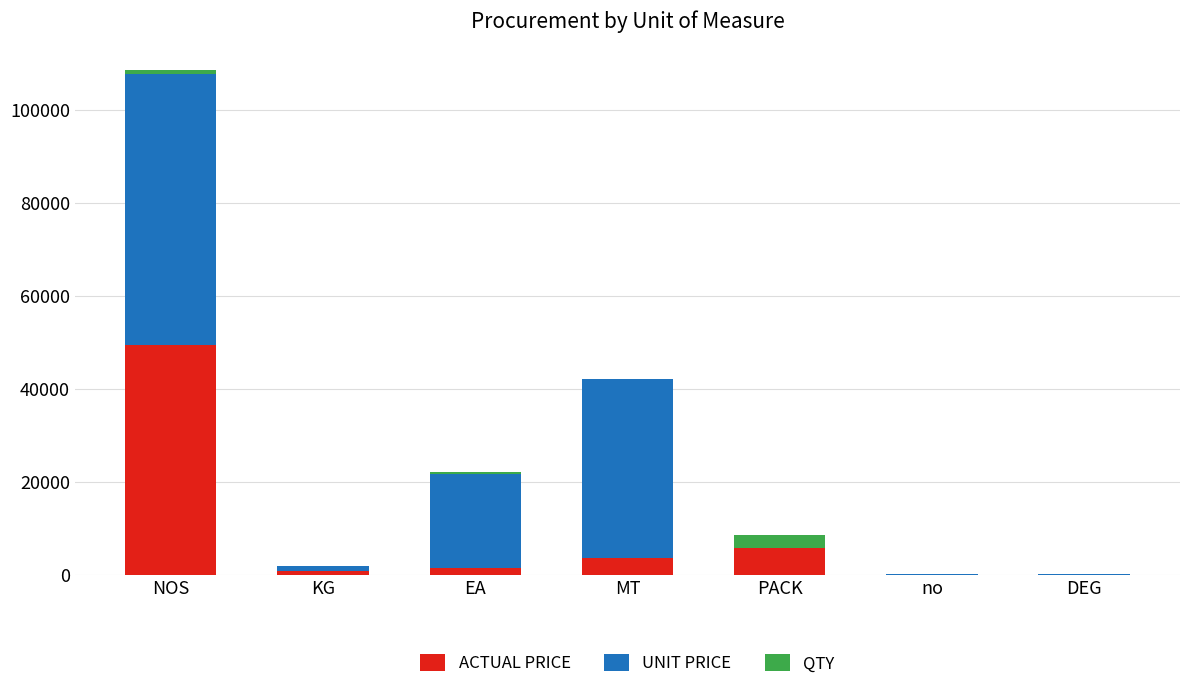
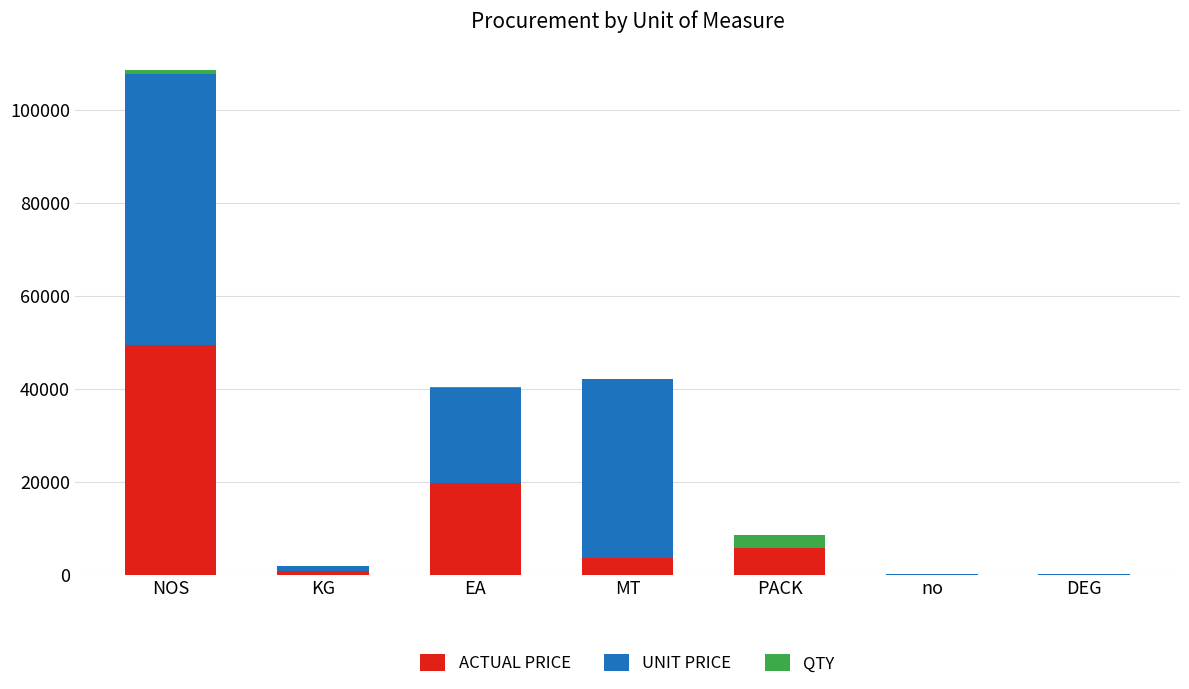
  {
    "ACTUAL PRICE": {
      "NOS": 49000,
      "KG": 1000,
-     "EA": 2000,
+     "EA": 20000,
      "MT": 4000,
      "PACK": 6000
    },
    "UNIT PRICE": {
      "NOS": 58000,
      "KG": 1000,
      "EA": 20000,
      "MT": 38000
    },
    "QTY": {
      "NOS": 1000,
      "MT": 0,
      "PACK": 3000
    }
  }
